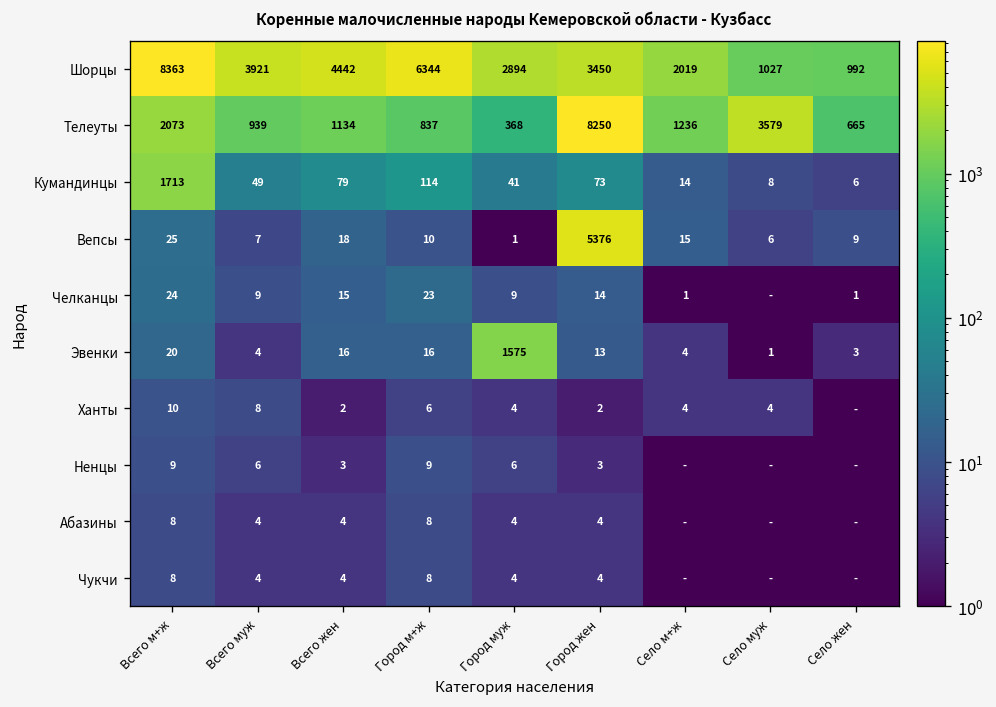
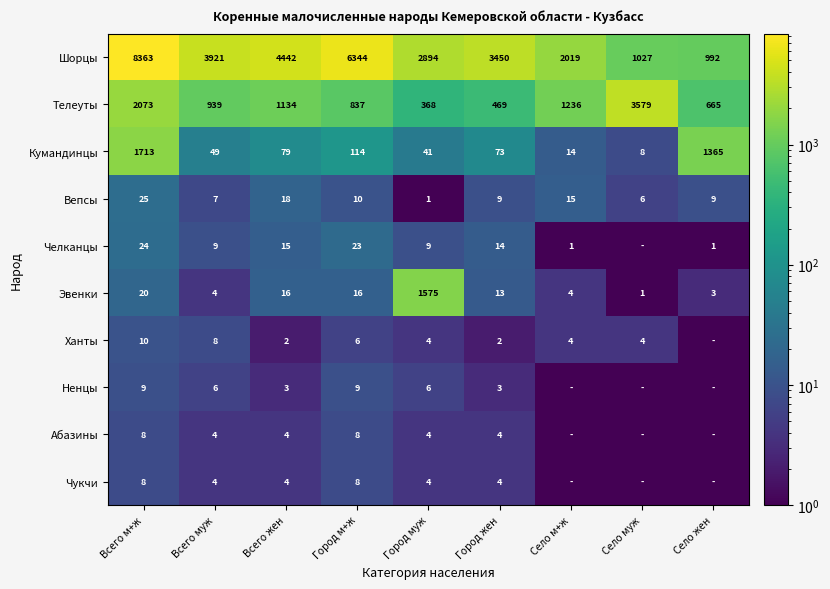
  {
    "Шорцы": {
      "Всего м+ж": 8363,
      "Всего муж": 3921,
      "Всего жен": 4442,
      "Город м+ж": 6344,
      "Город муж": 2894,
      "Город жен": 3450,
      "Село м+ж": 2019,
      "Село муж": 1027,
      "Село жен": 992
    },
    "Телеуты": {
      "Всего м+ж": 2073,
      "Всего муж": 939,
      "Всего жен": 1134,
      "Город м+ж": 837,
      "Город муж": 368,
-     "Город жен": 8250,
+     "Город жен": 469,
      "Село м+ж": 1236,
      "Село муж": 3579,
      "Село жен": 665
    },
    "Кумандинцы": {
      "Всего м+ж": 1713,
      "Всего муж": 49,
      "Всего жен": 79,
      "Город м+ж": 114,
      "Город муж": 41,
      "Город жен": 73,
      "Село м+ж": 14,
      "Село муж": 8,
-     "Село жен": 6
+     "Село жен": 1365
    },
    "Вепсы": {
      "Всего м+ж": 25,
      "Всего муж": 7,
      "Всего жен": 18,
      "Город м+ж": 10,
      "Город муж": 1,
-     "Город жен": 5376,
+     "Город жен": 9,
      "Село м+ж": 15,
      "Село муж": 6,
      "Село жен": 9
    },
    "Челканцы": {
      "Всего м+ж": 24,
      "Всего муж": 9,
      "Всего жен": 15,
      "Город м+ж": 23,
      "Город муж": 9,
      "Город жен": 14,
      "Село м+ж": 1,
      "Село жен": 1
    },
    "Эвенки": {
      "Всего м+ж": 20,
      "Всего муж": 4,
      "Всего жен": 16,
      "Город м+ж": 16,
      "Город муж": 1575,
      "Город жен": 13,
      "Село м+ж": 4,
      "Село муж": 1,
      "Село жен": 3
    },
    "Ханты": {
      "Всего м+ж": 10,
      "Всего муж": 8,
      "Всего жен": 2,
      "Город м+ж": 6,
      "Город муж": 4,
      "Город жен": 2,
      "Село м+ж": 4,
      "Село муж": 4
    },
    "Ненцы": {
      "Всего м+ж": 9,
      "Всего муж": 6,
      "Всего жен": 3,
      "Город м+ж": 9,
      "Город муж": 6,
      "Город жен": 3
    },
    "Абазины": {
      "Всего м+ж": 8,
      "Всего муж": 4,
      "Всего жен": 4,
      "Город м+ж": 8,
      "Город муж": 4,
      "Город жен": 4
    },
    "Чукчи": {
      "Всего м+ж": 8,
      "Всего муж": 4,
      "Всего жен": 4,
      "Город м+ж": 8,
      "Город муж": 4,
      "Город жен": 4
    }
  }
